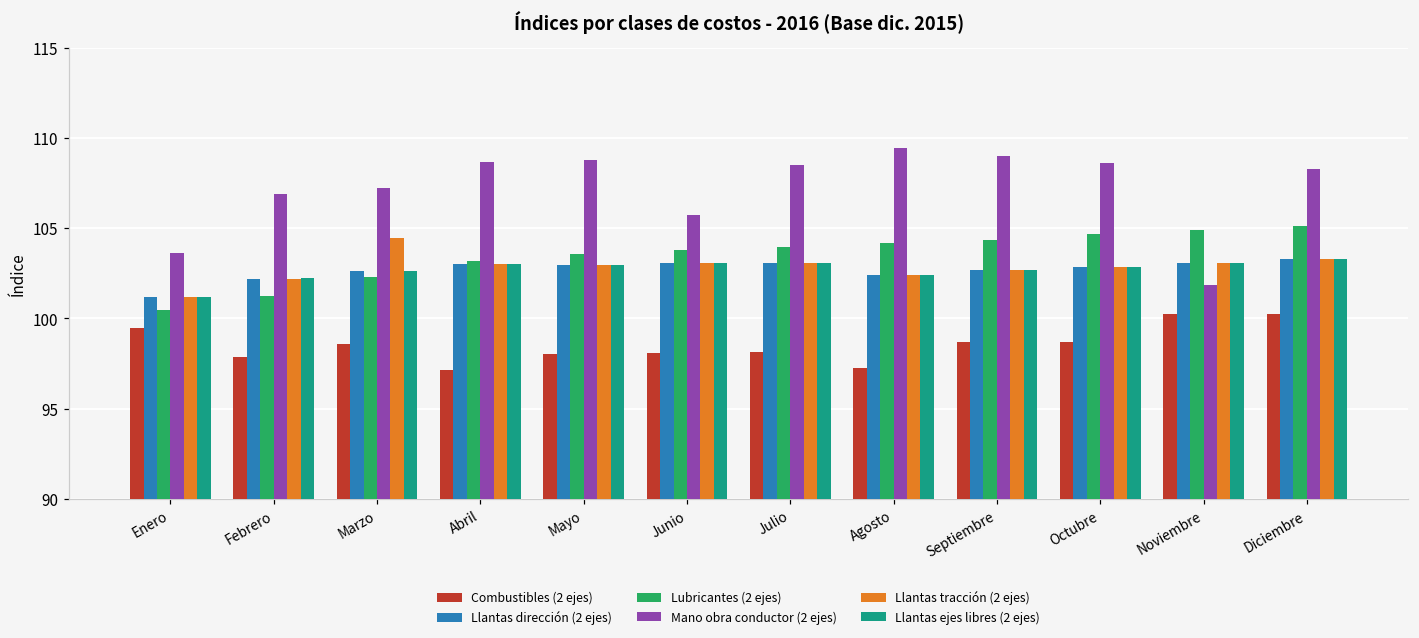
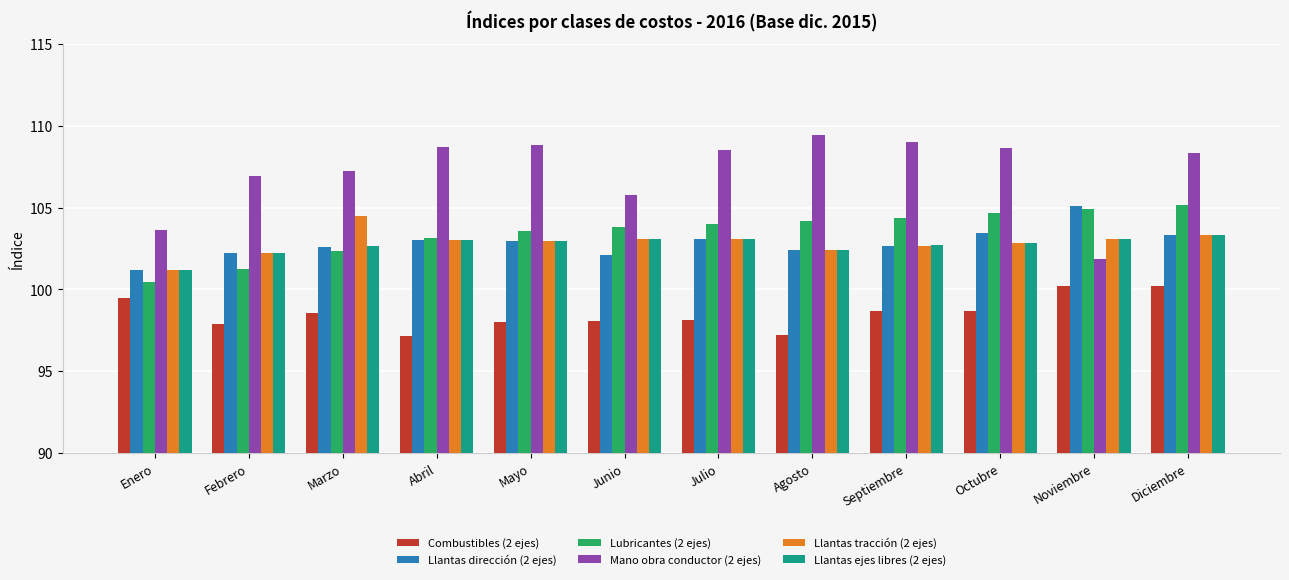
  {
    "Combustibles (2 ejes)": {
      "Enero": 99.5,
      "Febrero": 97.9,
      "Marzo": 98.6,
      "Abril": 97.1,
      "Mayo": 98.0,
      "Junio": 98.1,
      "Julio": 98.2,
      "Agosto": 97.2,
      "Septiembre": 98.7,
      "Octubre": 98.7,
      "Noviembre": 100.2,
      "Diciembre": 100.2
    },
    "Llantas dirección (2 ejes)": {
      "Enero": 101.2,
      "Febrero": 102.2,
      "Marzo": 102.6,
      "Abril": 103.0,
      "Mayo": 103.0,
-     "Junio": 103.1,
+     "Junio": 102.1,
      "Julio": 103.1,
      "Agosto": 102.4,
      "Septiembre": 102.7,
-     "Octubre": 102.8,
-     "Noviembre": 103.1,
+     "Octubre": 103.5,
+     "Noviembre": 105.1,
      "Diciembre": 103.3
    },
    "Mano obra conductor (2 ejes)": {
      "Enero": 103.6,
      "Febrero": 106.9,
      "Marzo": 107.3,
      "Abril": 108.7,
      "Mayo": 108.8,
      "Junio": 105.8,
      "Julio": 108.5,
      "Agosto": 109.4,
      "Septiembre": 109.0,
      "Octubre": 108.6,
      "Noviembre": 101.9,
      "Diciembre": 108.3
    },
    "Llantas tracción (2 ejes)": {
      "Enero": 101.2,
      "Febrero": 102.2,
      "Marzo": 104.5,
      "Abril": 103.0,
      "Mayo": 103.0,
      "Junio": 103.1,
      "Julio": 103.1,
      "Agosto": 102.4,
      "Septiembre": 102.7,
      "Octubre": 102.8,
      "Noviembre": 103.1,
      "Diciembre": 103.3
    }
  }
